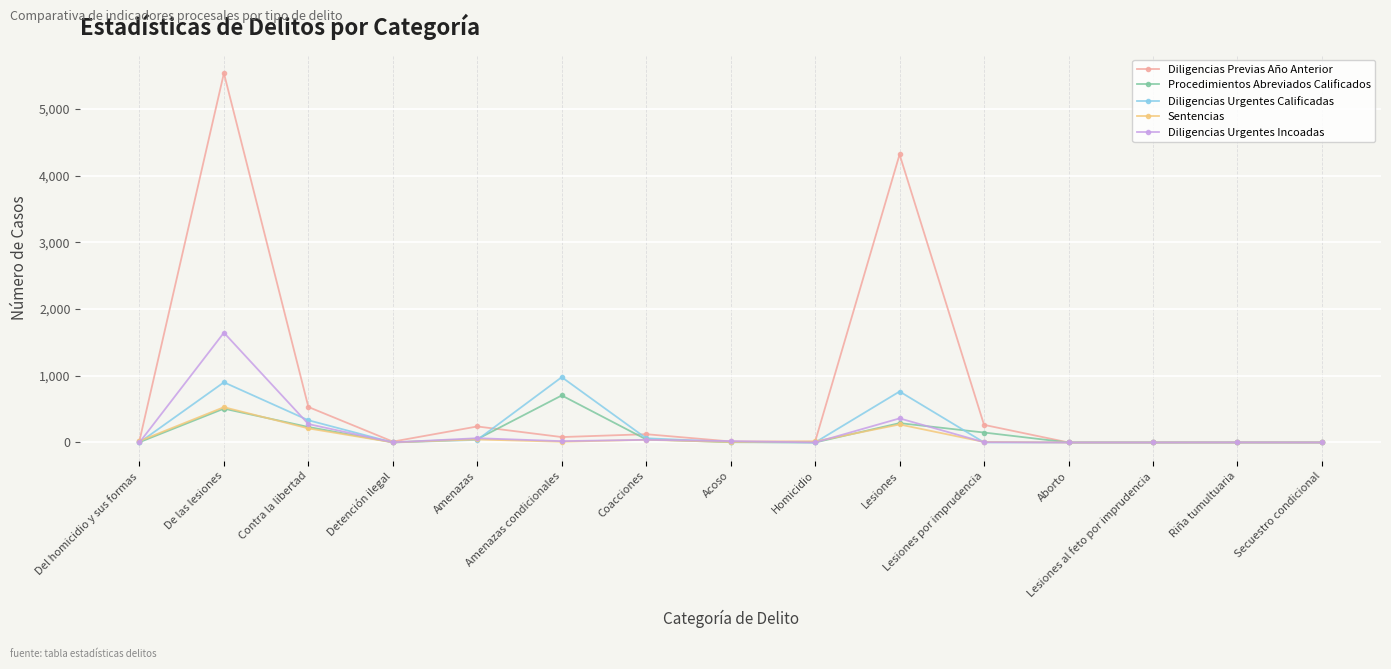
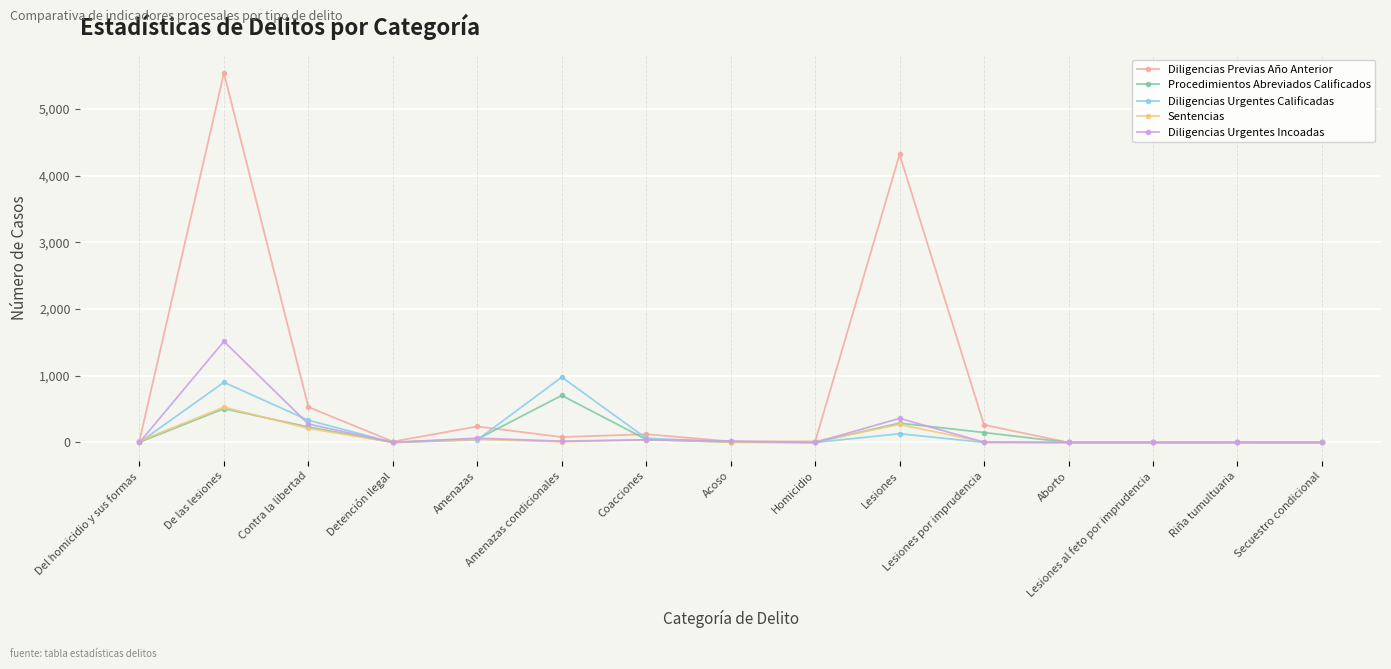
  {
    "Procedimientos Abreviados Calificados": {
      "Amenazas condicionales": "700",
      "Lesiones por imprudencia": "100"
    },
    "Diligencias Urgentes Calificadas": {
      "De las lesiones": "900",
      "Contra la libertad": "300",
      "Amenazas condicionales": "1,000",
-     "Lesiones": "800"
+     "Lesiones": "100"
    },
    "Diligencias Urgentes Incoadas": {
-     "De las lesiones": "1,600",
+     "De las lesiones": "1,500",
      "Contra la libertad": "300",
      "Lesiones": "400"
    }
  }
